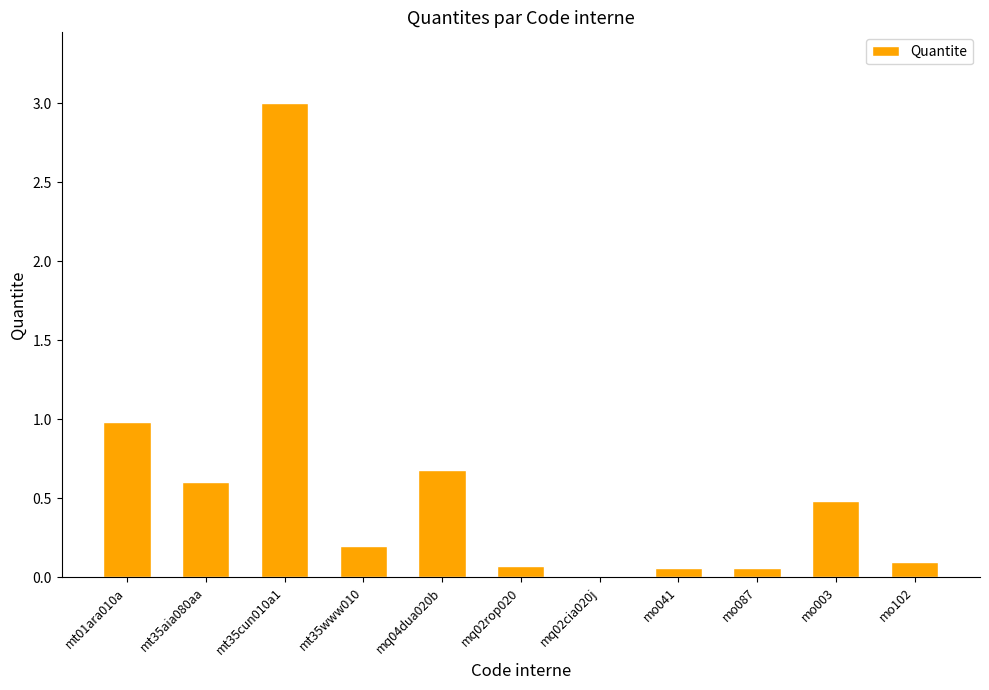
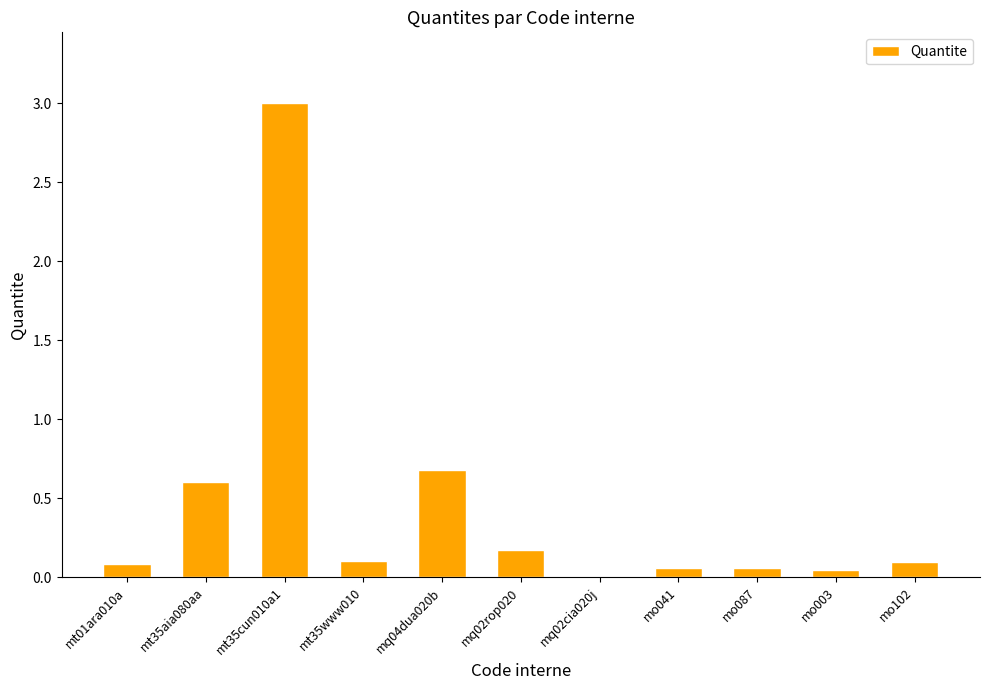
  {
-   "mt01ara010a": 0.98,
+   "mt01ara010a": 0.08,
    "mt35aia080aa": 0.60,
    "mt35cun010a1": 3.00,
-   "mt35www010": 0.2,
+   "mt35www010": 0.1,
    "mq04dua020b": 0.68,
-   "mq02rop020": 0.07,
+   "mq02rop020": 0.17,
    "mo041": 0.06,
    "mo087": 0.06,
-   "mo003": 0.48,
+   "mo003": 0.05,
    "mo102": 0.10
  }
